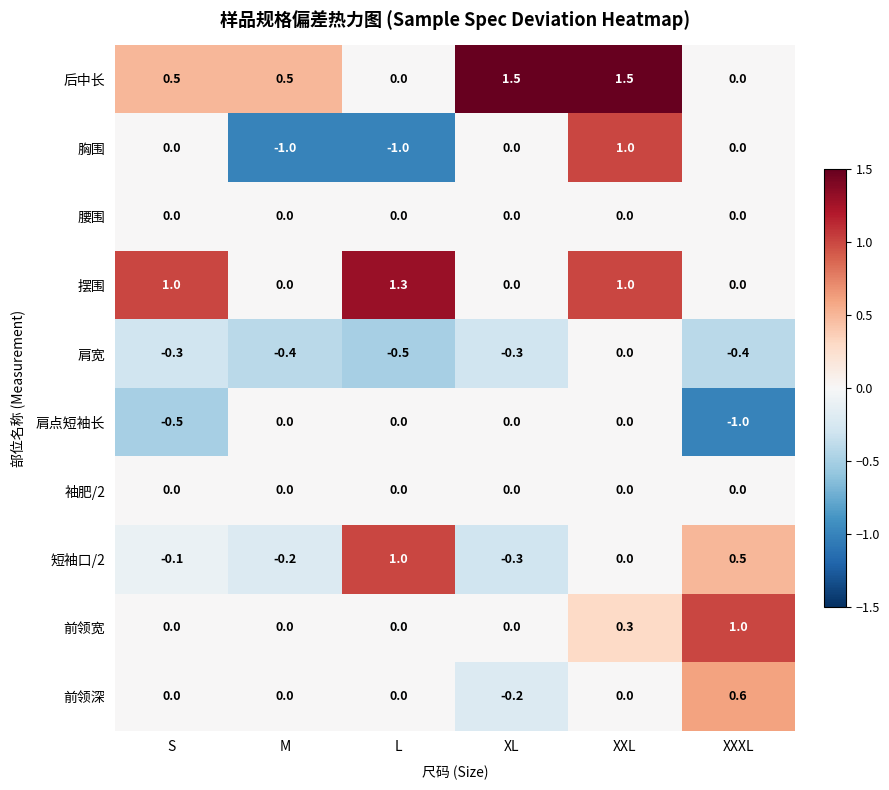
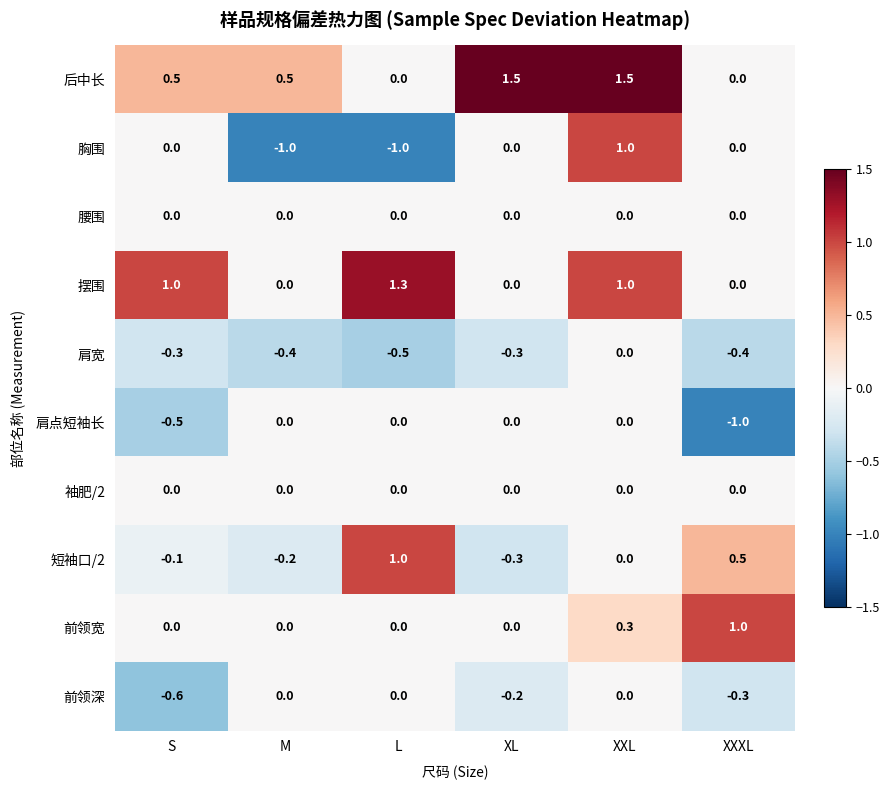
  {
    "后中长": {
      "S": 0.5,
      "M": 0.5,
      "L": 0.0,
      "XL": 1.5,
      "XXL": 1.5,
      "XXXL": 0.0
    },
    "胸围": {
      "S": 0.0,
      "M": -1.0,
      "L": -1.0,
      "XL": 0.0,
      "XXL": 1.0,
      "XXXL": 0.0
    },
    "腰围": {
      "S": 0.0,
      "M": 0.0,
      "L": 0.0,
      "XL": 0.0,
      "XXL": 0.0,
      "XXXL": 0.0
    },
    "摆围": {
      "S": 1.0,
      "M": 0.0,
      "L": 1.3,
      "XL": 0.0,
      "XXL": 1.0,
      "XXXL": 0.0
    },
    "肩宽": {
      "S": -0.3,
      "M": -0.4,
      "L": -0.5,
      "XL": -0.3,
      "XXL": 0.0,
      "XXXL": -0.4
    },
    "肩点短袖长": {
      "S": -0.5,
      "M": 0.0,
      "L": 0.0,
      "XL": 0.0,
      "XXL": 0.0,
      "XXXL": -1.0
    },
    "袖肥/2": {
      "S": 0.0,
      "M": 0.0,
      "L": 0.0,
      "XL": 0.0,
      "XXL": 0.0,
      "XXXL": 0.0
    },
    "短袖口/2": {
      "S": -0.1,
      "M": -0.2,
      "L": 1.0,
      "XL": -0.3,
      "XXL": 0.0,
      "XXXL": 0.5
    },
    "前领宽": {
      "S": 0.0,
      "M": 0.0,
      "L": 0.0,
      "XL": 0.0,
      "XXL": 0.3,
      "XXXL": 1.0
    },
    "前领深": {
-     "S": 0.0,
+     "S": -0.6,
      "M": 0.0,
      "L": 0.0,
      "XL": -0.2,
      "XXL": 0.0,
-     "XXXL": 0.6
+     "XXXL": -0.3
    }
  }
